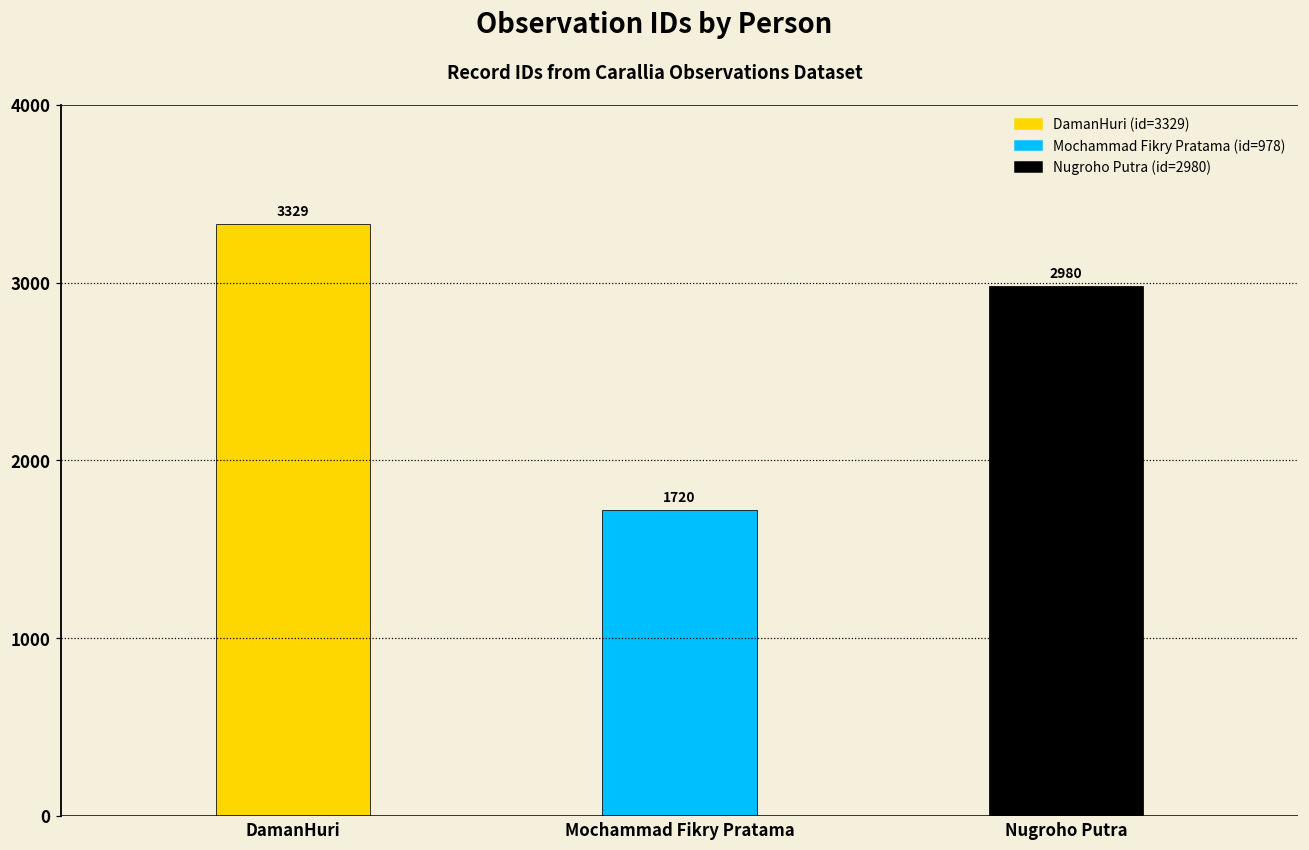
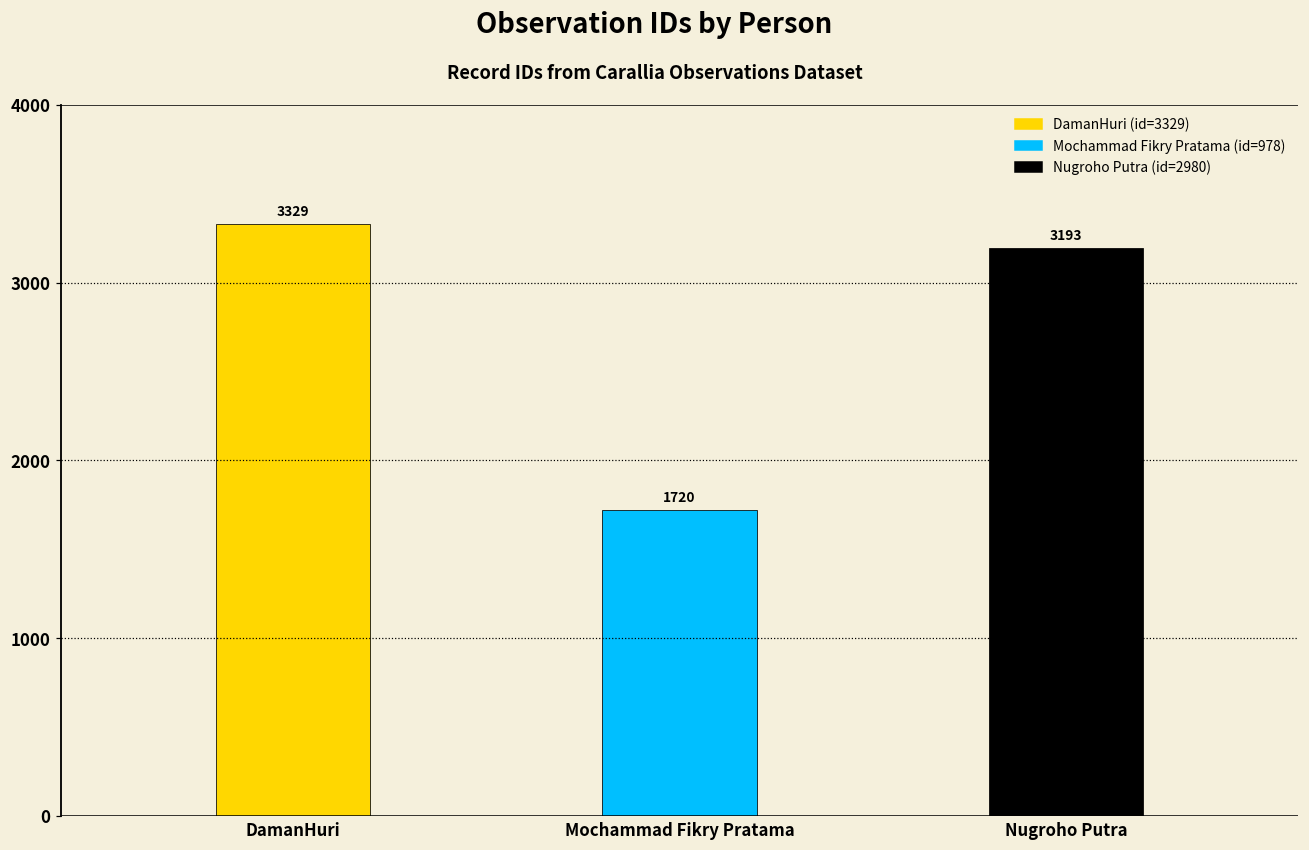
  {
    "DamanHuri": 3329,
    "Mochammad Fikry Pratama": 1720,
-   "Nugroho Putra": 2980
+   "Nugroho Putra": 3193
  }
